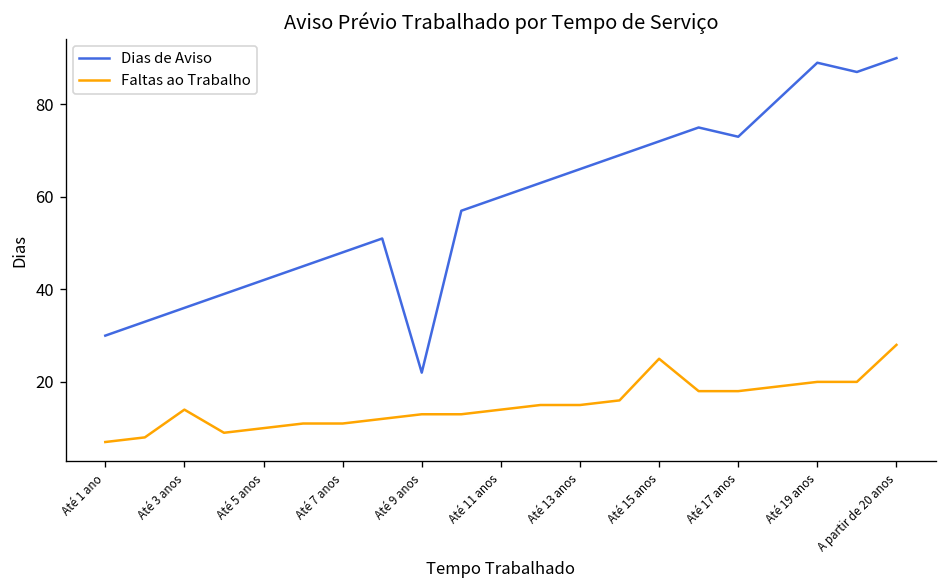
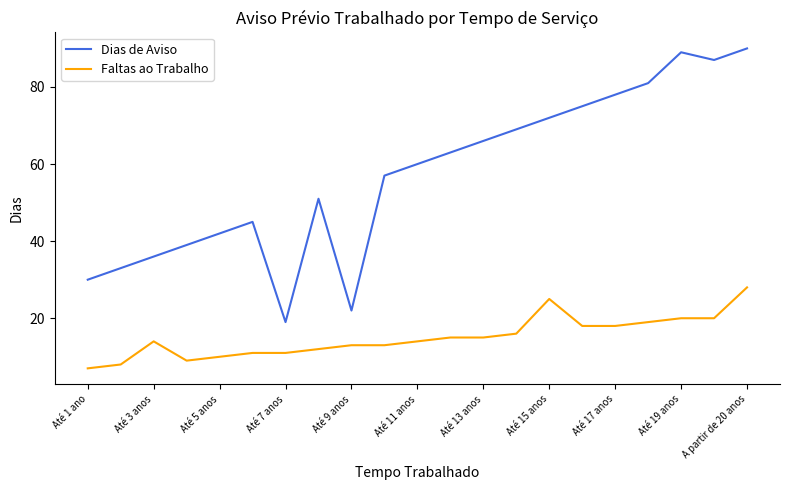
  {
    "Dias de Aviso": {
      "Até 1 ano": 30,
      "Até 3 anos": 36,
      "Até 5 anos": 42,
-     "Até 7 anos": 48,
+     "Até 7 anos": 19,
      "Até 9 anos": 22,
      "Até 11 anos": 60,
      "Até 13 anos": 66,
      "Até 15 anos": 72,
-     "Até 17 anos": 73,
+     "Até 17 anos": 78,
      "Até 19 anos": 89,
      "A partir de 20 anos": 90
    },
    "Faltas ao Trabalho": {
      "Até 1 ano": 7,
      "Até 3 anos": 14,
      "Até 5 anos": 10,
      "Até 7 anos": 11,
      "Até 9 anos": 13,
      "Até 11 anos": 14,
      "Até 13 anos": 15,
      "Até 15 anos": 25,
      "Até 17 anos": 18,
      "Até 19 anos": 20,
      "A partir de 20 anos": 28
    }
  }
